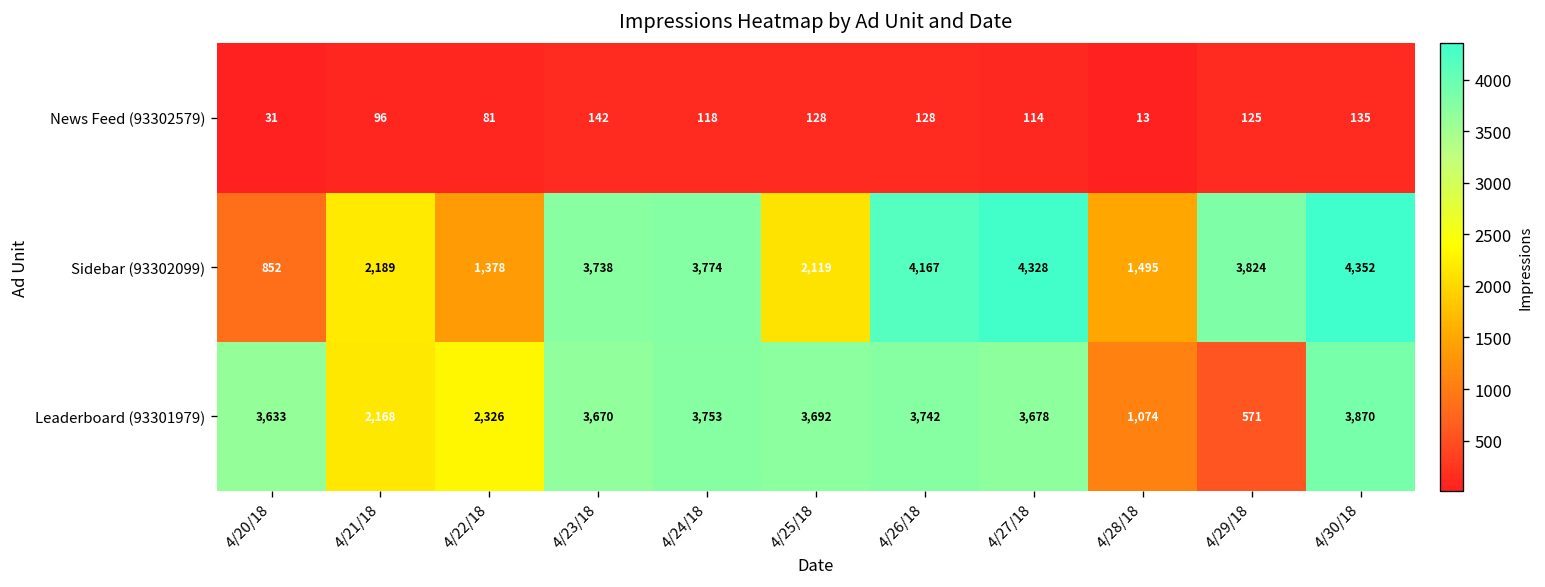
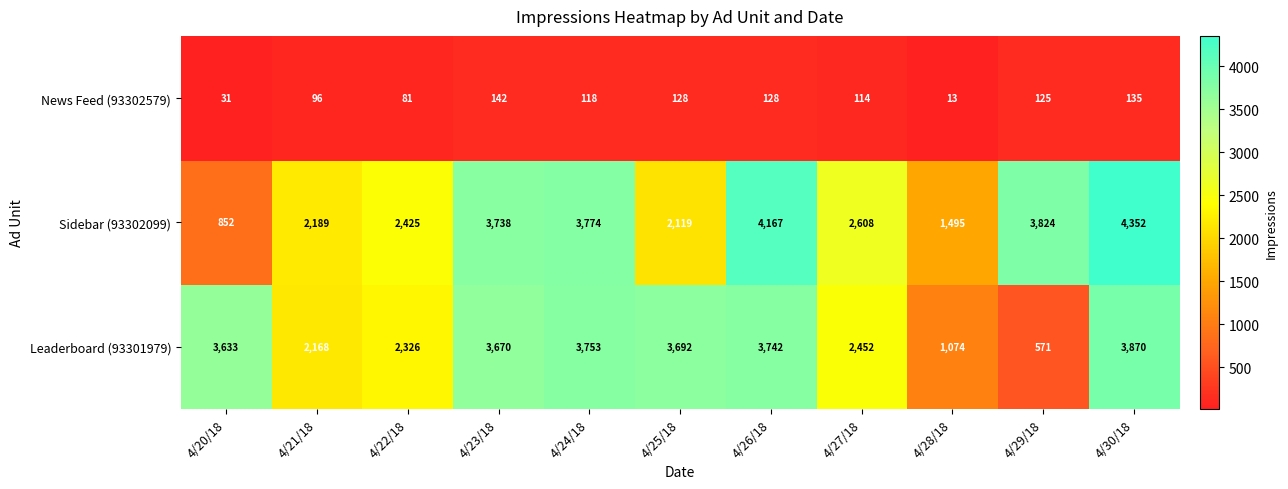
  {
    "News Feed (93302579)": {
      "4/20/18": "31",
      "4/21/18": "96",
      "4/22/18": "81",
      "4/23/18": "142",
      "4/24/18": "118",
      "4/25/18": "128",
      "4/26/18": "128",
      "4/27/18": "114",
      "4/28/18": "13",
      "4/29/18": "125",
      "4/30/18": "135"
    },
    "Sidebar (93302099)": {
      "4/20/18": "852",
      "4/21/18": "2,189",
-     "4/22/18": "1,378",
+     "4/22/18": "2,425",
      "4/23/18": "3,738",
      "4/24/18": "3,774",
      "4/25/18": "2,119",
      "4/26/18": "4,167",
-     "4/27/18": "4,328",
+     "4/27/18": "2,608",
      "4/28/18": "1,495",
      "4/29/18": "3,824",
      "4/30/18": "4,352"
    },
    "Leaderboard (93301979)": {
      "4/20/18": "3,633",
      "4/21/18": "2,168",
      "4/22/18": "2,326",
      "4/23/18": "3,670",
      "4/24/18": "3,753",
      "4/25/18": "3,692",
      "4/26/18": "3,742",
-     "4/27/18": "3,678",
+     "4/27/18": "2,452",
      "4/28/18": "1,074",
      "4/29/18": "571",
      "4/30/18": "3,870"
    }
  }
